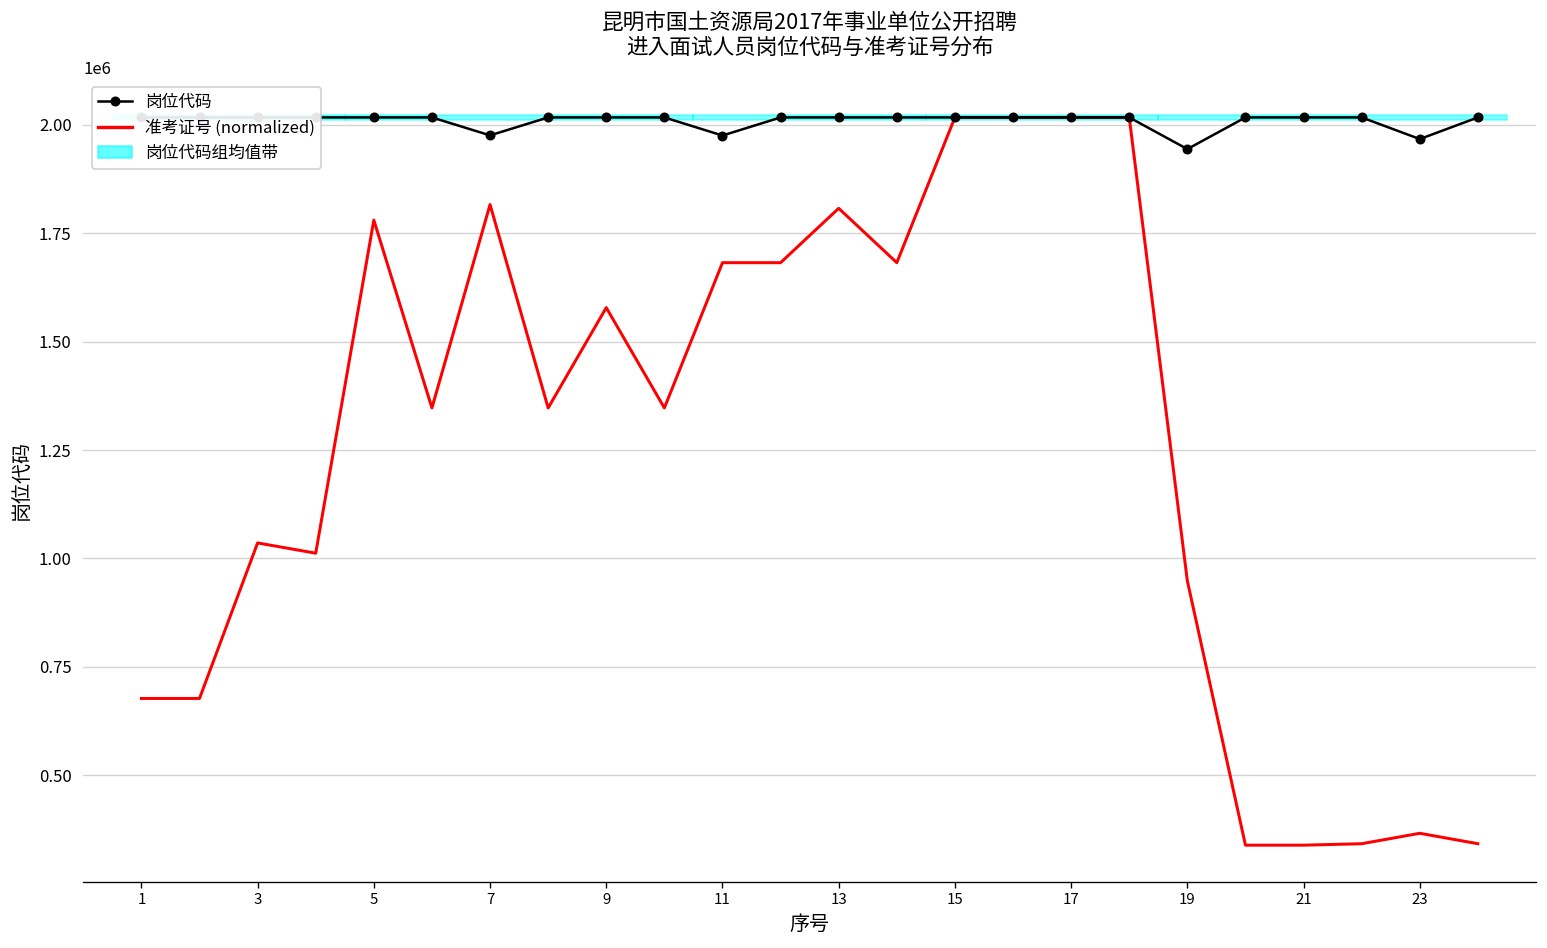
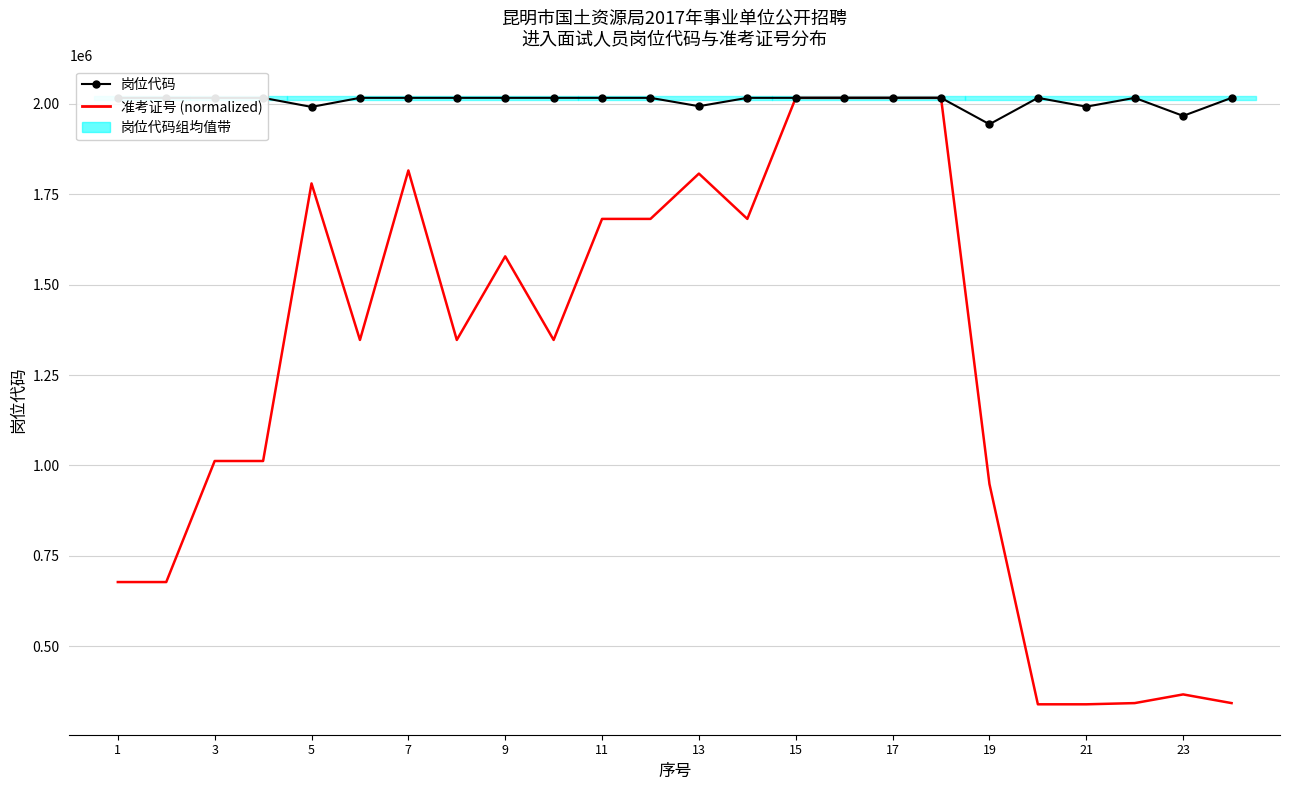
  {
    "岗位代码": {
-     "5": 2020000,
-     "7": 1980000,
+     "5": 1990000,
+     "7": 2020000,
      "9": 2020000,
-     "11": 1980000,
-     "13": 2020000,
+     "11": 2020000,
+     "13": 1990000,
      "19": 1940000,
-     "21": 2020000,
+     "21": 1990000,
      "23": 1970000
    },
    "准考证号 (normalized)": {
      "1": 680000,
-     "3": 1040000,
+     "3": 1010000,
      "5": 1780000,
      "7": 1820000,
      "9": 1580000,
      "11": 1680000,
      "13": 1810000,
      "19": 950000,
      "21": 340000,
      "23": 370000
    }
  }
